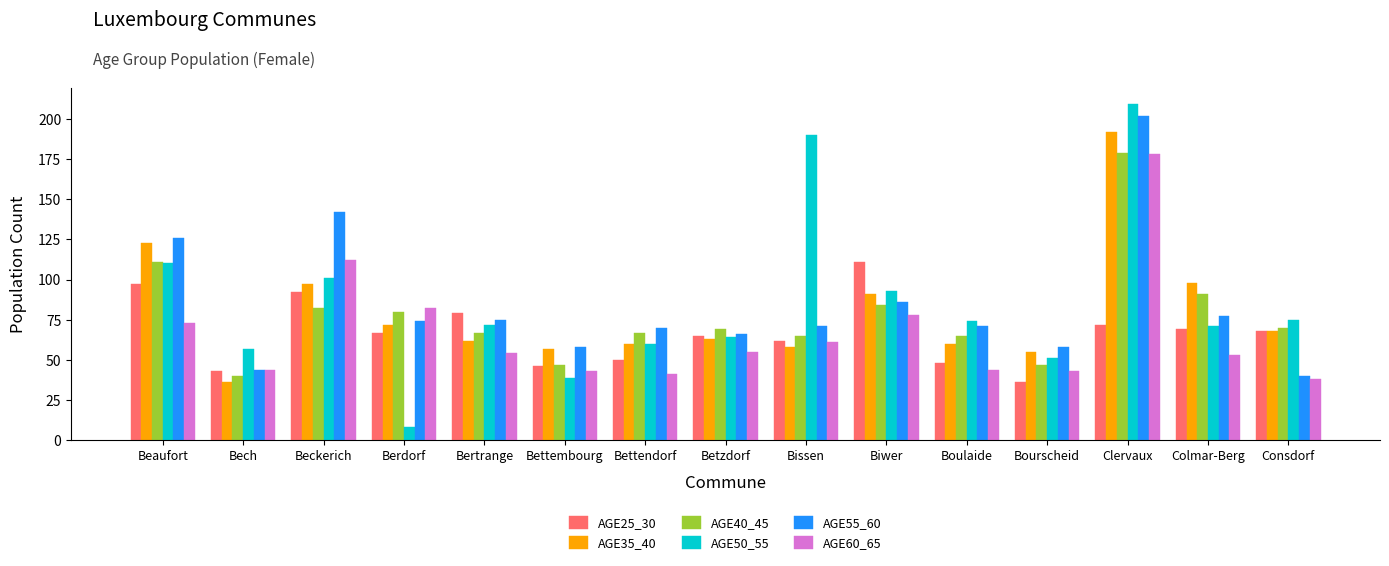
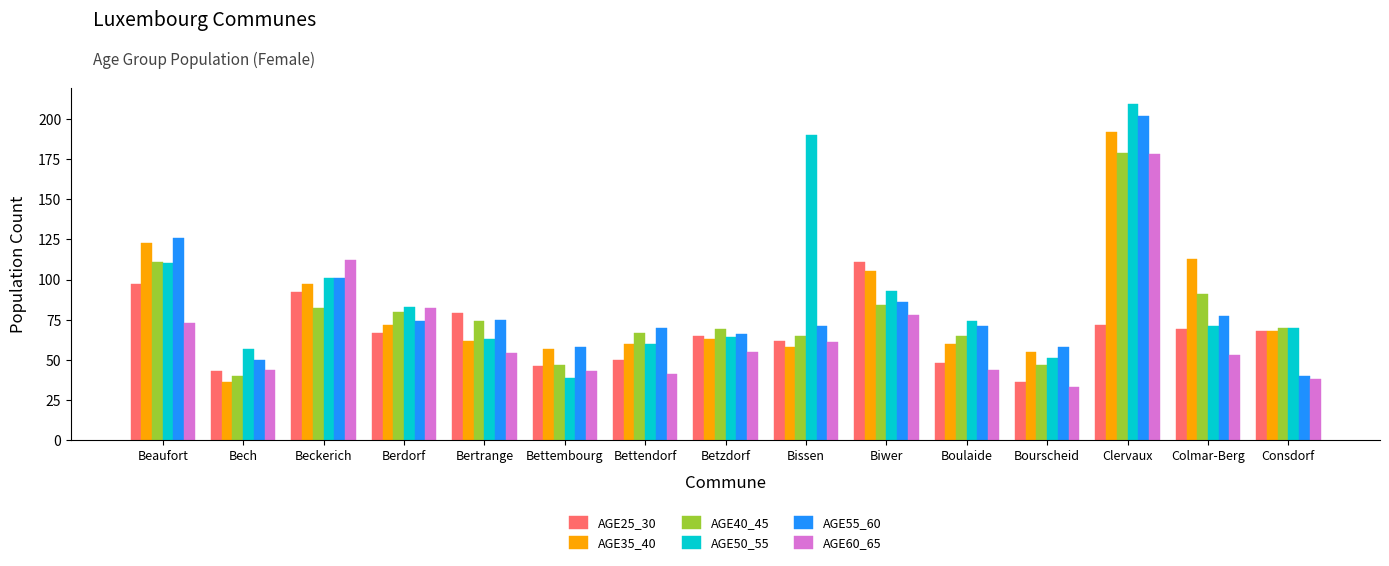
  {
    "AGE25_30": {
      "Beaufort": 97,
      "Bech": 43,
      "Beckerich": 92,
      "Berdorf": 67,
      "Bertrange": 79,
      "Bettembourg": 46,
      "Bettendorf": 50,
      "Betzdorf": 65,
      "Bissen": 62,
      "Biwer": 111,
      "Boulaide": 48,
      "Bourscheid": 36,
      "Clervaux": 72,
      "Colmar-Berg": 69,
      "Consdorf": 68
    },
    "AGE35_40": {
      "Beaufort": 123,
      "Bech": 36,
      "Beckerich": 97,
      "Berdorf": 72,
      "Bertrange": 62,
      "Bettembourg": 57,
      "Bettendorf": 60,
      "Betzdorf": 63,
      "Bissen": 58,
-     "Biwer": 91,
+     "Biwer": 105,
      "Boulaide": 60,
      "Bourscheid": 55,
      "Clervaux": 192,
-     "Colmar-Berg": 98,
+     "Colmar-Berg": 113,
      "Consdorf": 68
    },
    "AGE40_45": {
      "Beaufort": 111,
      "Bech": 40,
      "Beckerich": 82,
      "Berdorf": 80,
-     "Bertrange": 67,
+     "Bertrange": 74,
      "Bettembourg": 47,
      "Bettendorf": 67,
      "Betzdorf": 69,
      "Bissen": 65,
      "Biwer": 84,
      "Boulaide": 65,
      "Bourscheid": 47,
      "Clervaux": 179,
      "Colmar-Berg": 91,
      "Consdorf": 70
    },
    "AGE50_55": {
      "Beaufort": 110,
      "Bech": 57,
      "Beckerich": 101,
-     "Berdorf": 8,
-     "Bertrange": 72,
+     "Berdorf": 83,
+     "Bertrange": 63,
      "Bettembourg": 39,
      "Bettendorf": 60,
      "Betzdorf": 64,
      "Bissen": 190,
      "Biwer": 93,
      "Boulaide": 74,
      "Bourscheid": 51,
      "Clervaux": 209,
      "Colmar-Berg": 71,
-     "Consdorf": 75
+     "Consdorf": 70
    },
    "AGE55_60": {
      "Beaufort": 126,
-     "Bech": 44,
-     "Beckerich": 142,
+     "Bech": 50,
+     "Beckerich": 101,
      "Berdorf": 74,
      "Bertrange": 75,
      "Bettembourg": 58,
      "Bettendorf": 70,
      "Betzdorf": 66,
      "Bissen": 71,
      "Biwer": 86,
      "Boulaide": 71,
      "Bourscheid": 58,
      "Clervaux": 202,
      "Colmar-Berg": 77,
      "Consdorf": 40
    },
    "AGE60_65": {
      "Beaufort": 73,
      "Bech": 44,
      "Beckerich": 112,
      "Berdorf": 82,
      "Bertrange": 54,
      "Bettembourg": 43,
      "Bettendorf": 41,
      "Betzdorf": 55,
      "Bissen": 61,
      "Biwer": 78,
      "Boulaide": 44,
-     "Bourscheid": 43,
+     "Bourscheid": 33,
      "Clervaux": 178,
      "Colmar-Berg": 53,
      "Consdorf": 38
    }
  }
